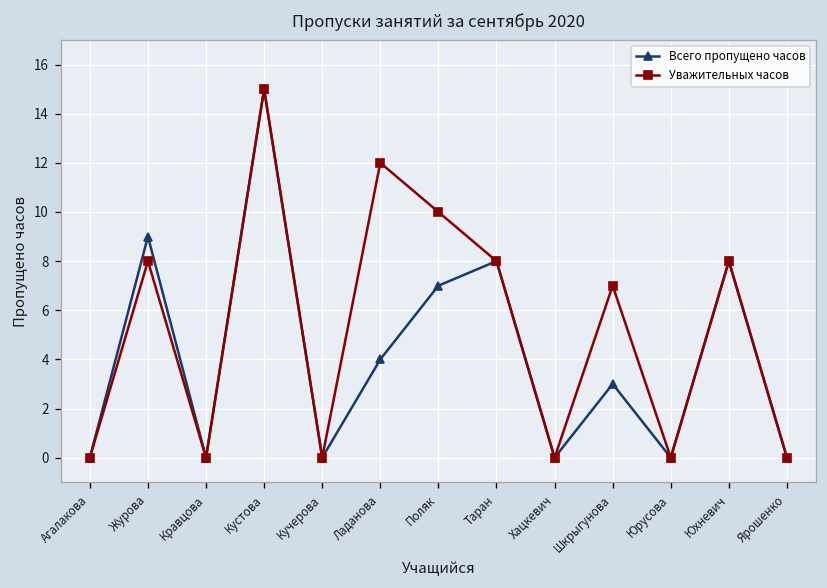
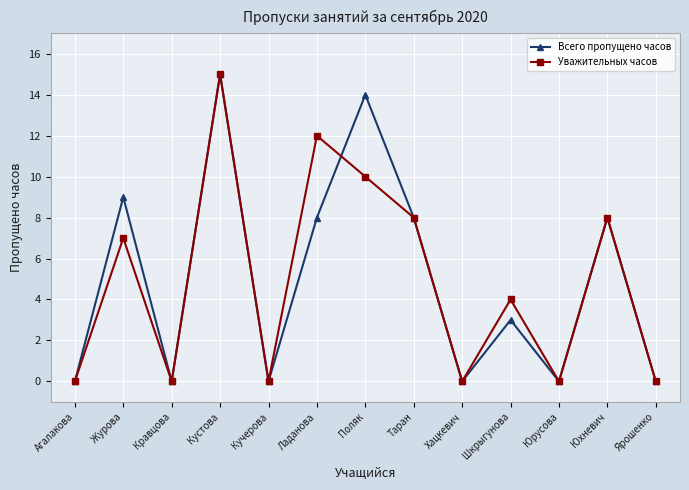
  {
    "Всего пропущено часов": {
      "Журова": 9,
-     "Ладанова": 4,
-     "Поляк": 7,
+     "Ладанова": 8,
+     "Поляк": 14,
      "Шкрыгунова": 3
    },
    "Уважительных часов": {
-     "Журова": 8,
+     "Журова": 7,
      "Ладанова": 12,
      "Поляк": 10,
-     "Шкрыгунова": 7
+     "Шкрыгунова": 4
    }
  }
